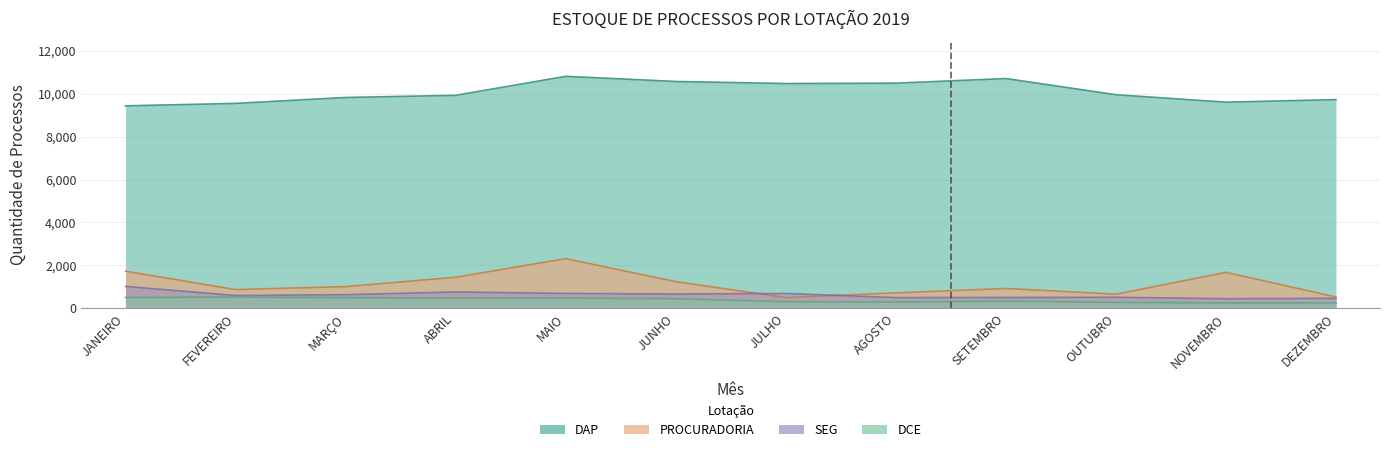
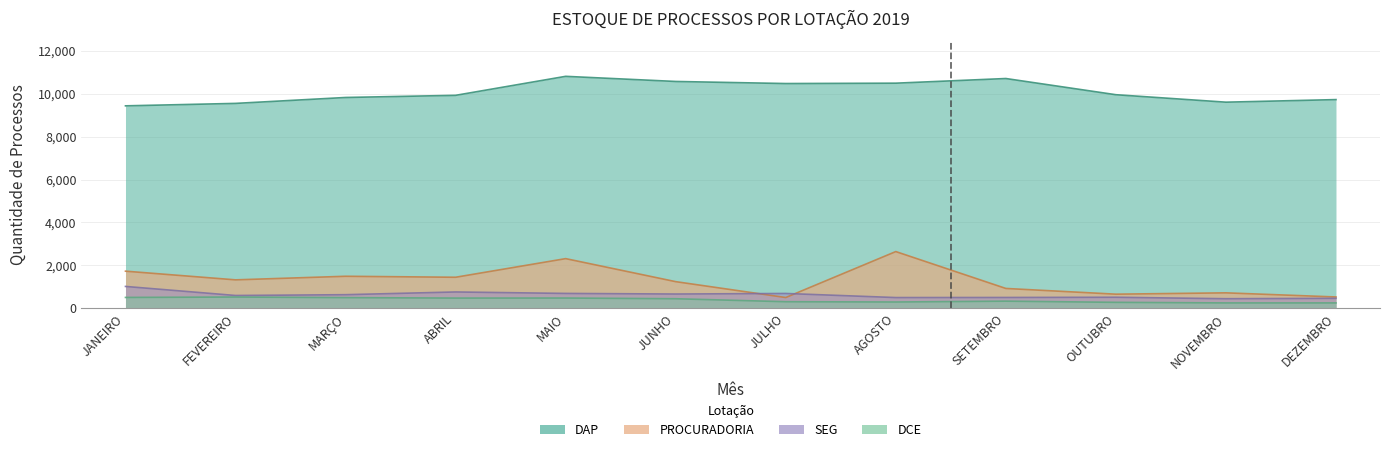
  {
    "PROCURADORIA": {
      "JANEIRO": "1,700",
-     "FEVEREIRO": "900",
-     "MARÇO": "1,000",
+     "FEVEREIRO": "1,300",
+     "MARÇO": "1,500",
      "ABRIL": "1,400",
      "MAIO": "2,300",
      "JUNHO": "1,200",
      "JULHO": "500",
-     "AGOSTO": "700",
+     "AGOSTO": "2,600",
      "SETEMBRO": "900",
      "OUTUBRO": "700",
-     "NOVEMBRO": "1,700"
+     "NOVEMBRO": "700"
    }
  }
